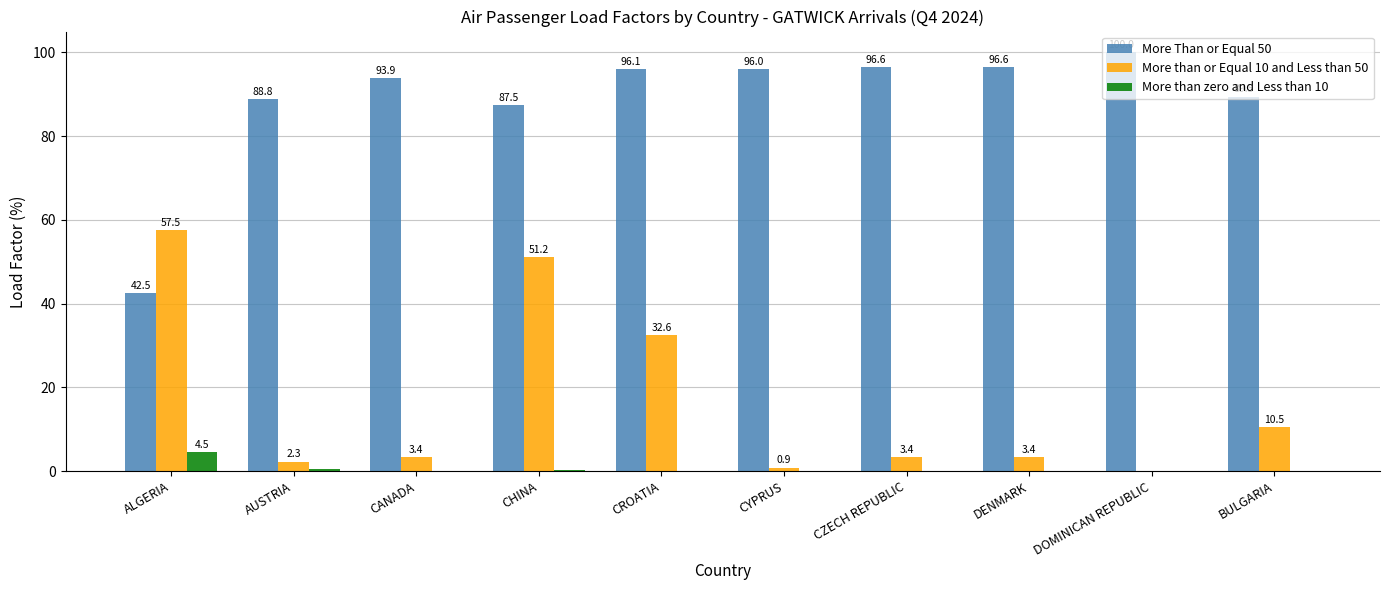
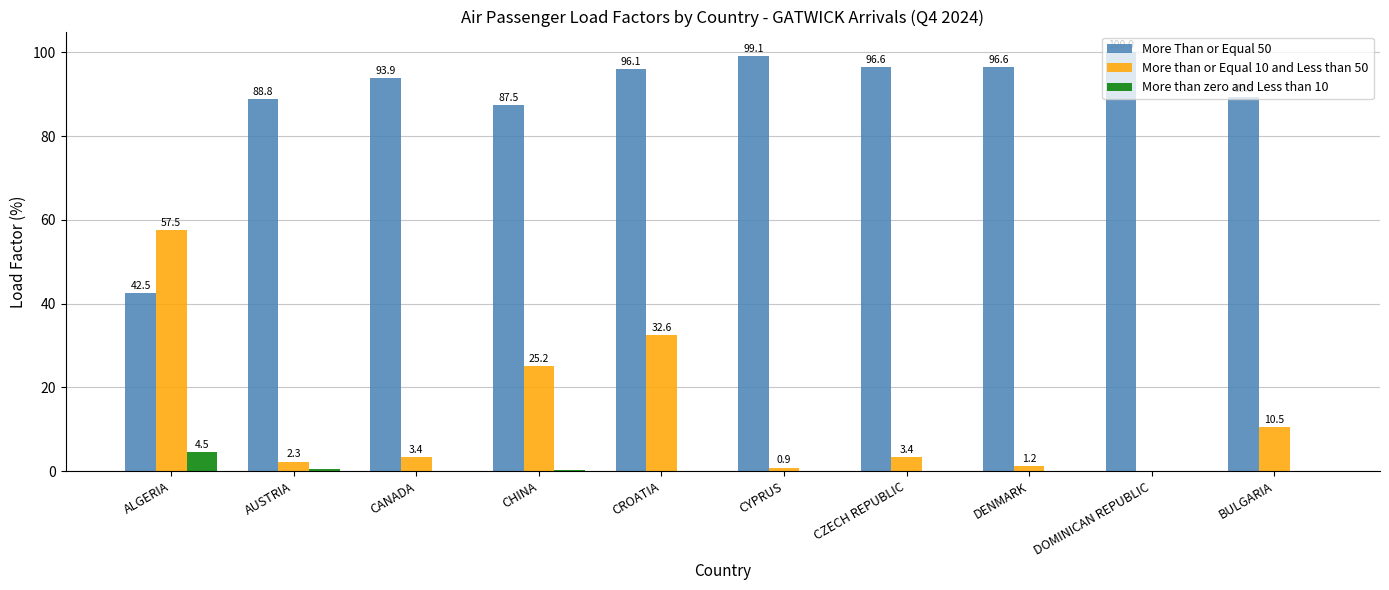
  {
    "More Than or Equal 50": {
      "ALGERIA": 42.5,
      "AUSTRIA": 88.8,
      "CANADA": 93.9,
      "CHINA": 87.5,
      "CROATIA": 96.1,
-     "CYPRUS": 96.0,
+     "CYPRUS": 99.1,
      "CZECH REPUBLIC": 96.6,
      "DENMARK": 96.6
    },
    "More than or Equal 10 and Less than 50": {
      "ALGERIA": 57.5,
      "AUSTRIA": 2.3,
      "CANADA": 3.4,
-     "CHINA": 51.2,
+     "CHINA": 25.2,
      "CROATIA": 32.6,
      "CYPRUS": 0.9,
      "CZECH REPUBLIC": 3.4,
-     "DENMARK": 3.4,
+     "DENMARK": 1.2,
      "BULGARIA": 10.5
    },
    "More than zero and Less than 10": {
      "ALGERIA": 4.5
    }
  }
